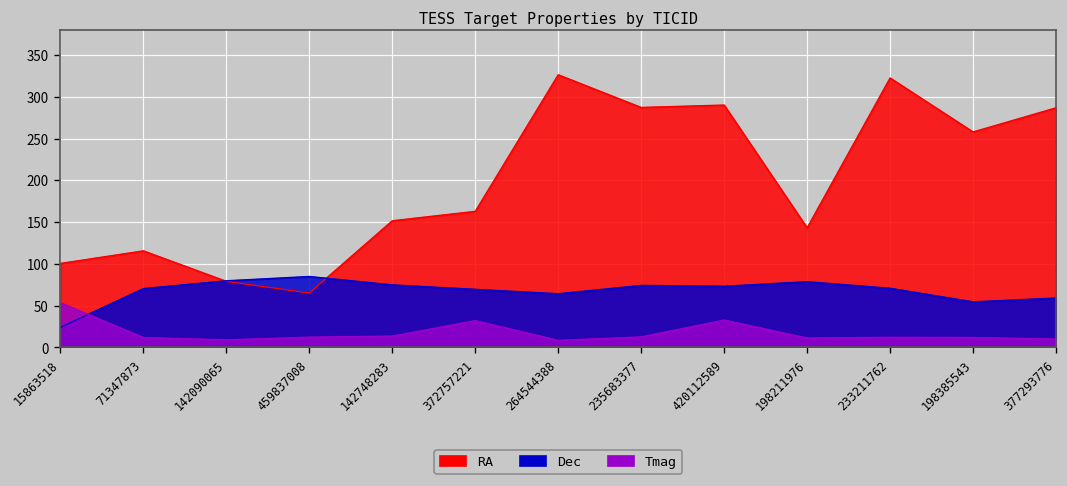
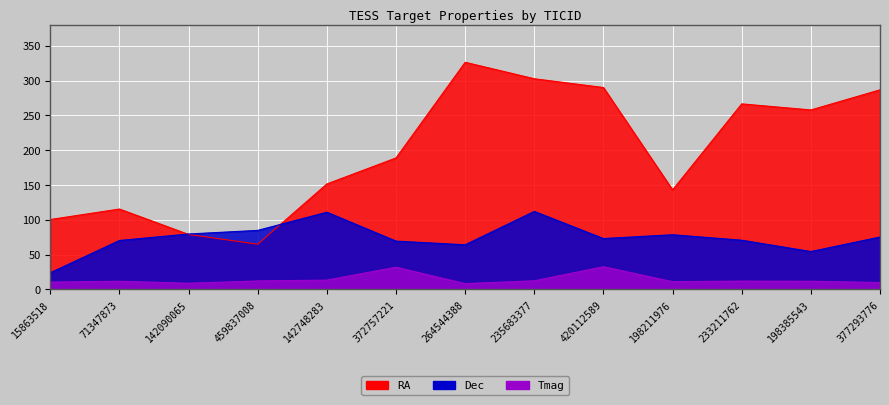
  {
    "RA": {
      "15863518": 100,
      "71347873": 120,
      "459837008": 70,
      "142748283": 150,
-     "372757221": 160,
+     "372757221": 190,
      "264544388": 330,
-     "235683377": 290,
+     "235683377": 300,
      "420112589": 290,
      "198211976": 140,
-     "233211762": 320,
+     "233211762": 270,
      "198385543": 260,
      "377293776": 290
    },
    "Dec": {
      "15863518": 20,
      "71347873": 70,
      "459837008": 80,
-     "142748283": 70,
+     "142748283": 110,
      "372757221": 70,
      "264544388": 60,
-     "235683377": 70,
+     "235683377": 110,
      "420112589": 70,
      "198211976": 80,
      "233211762": 70,
      "198385543": 50,
-     "377293776": 60
+     "377293776": 80
    },
    "Tmag": {
-     "15863518": 50,
+     "15863518": 10,
      "71347873": 10,
      "142090065": 10,
      "459837008": 10,
      "142748283": 10,
      "372757221": 30,
      "264544388": 10,
      "235683377": 10,
      "420112589": 30,
      "198211976": 10,
      "233211762": 10,
      "198385543": 10,
      "377293776": 10
    }
  }
